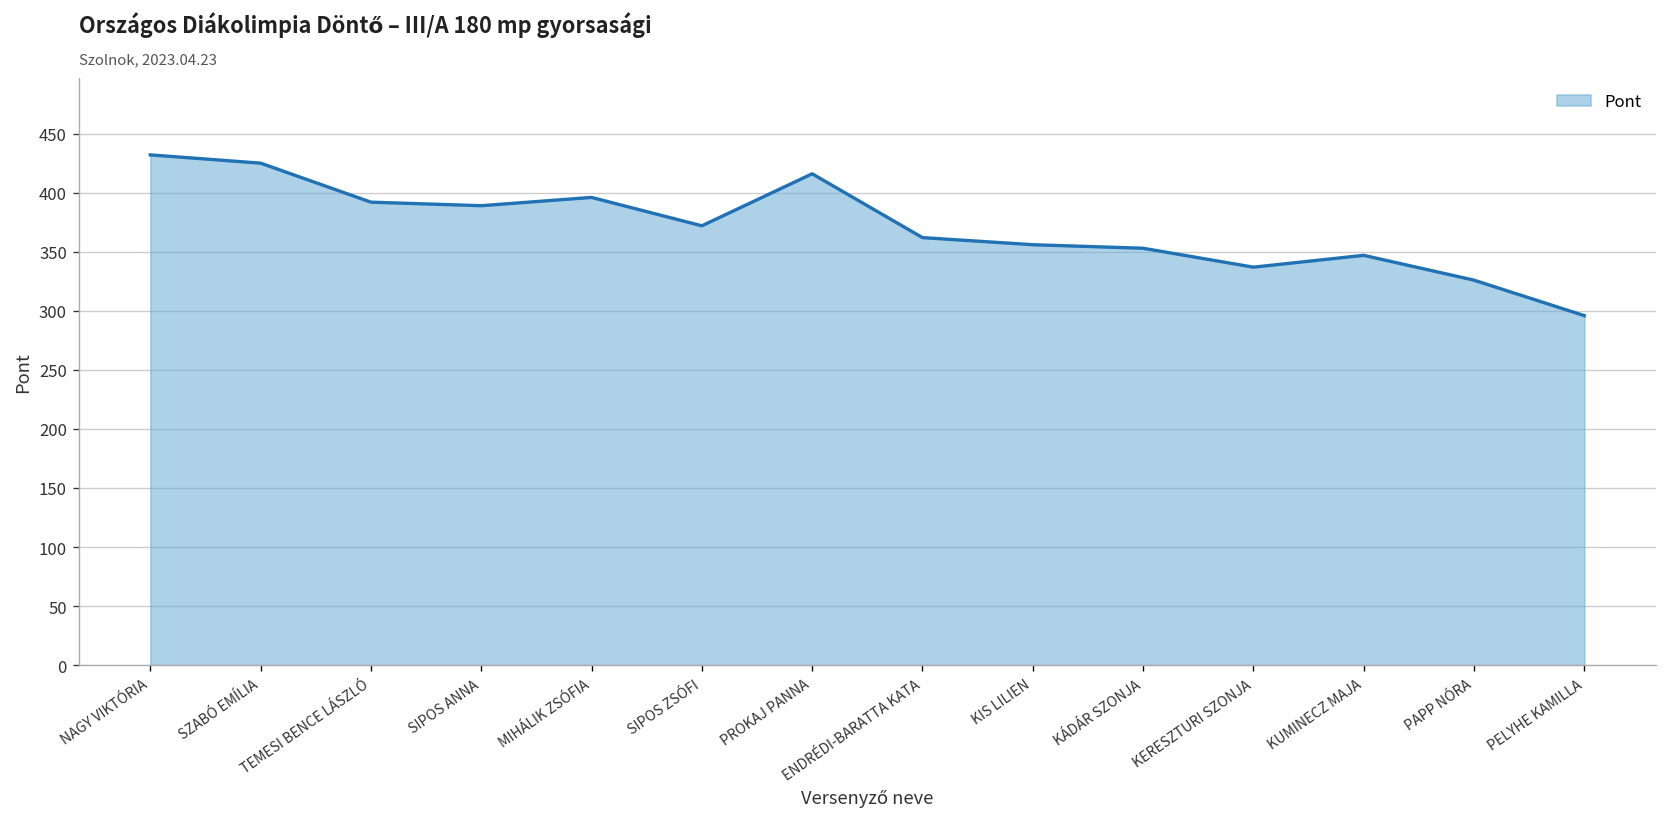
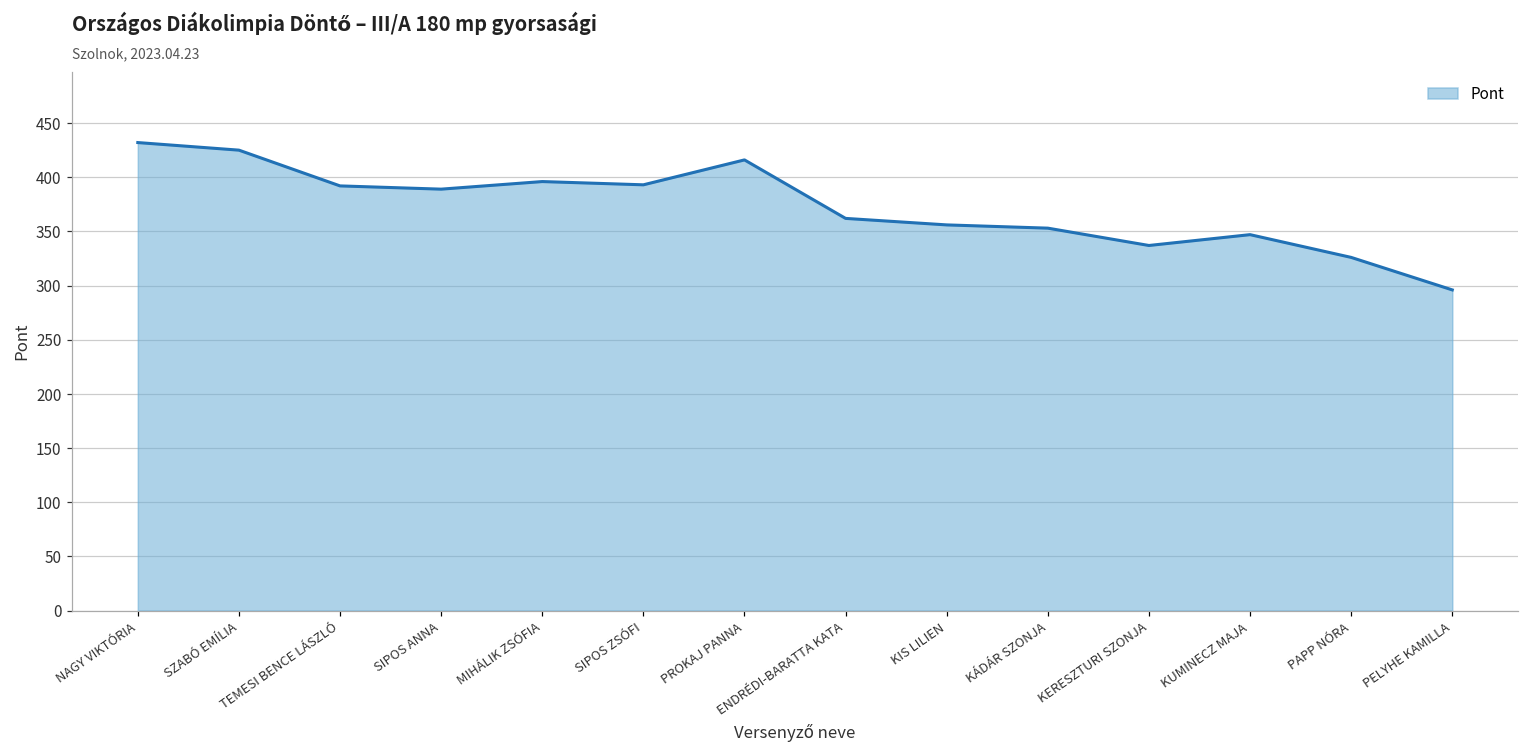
  {
    "NAGY VIKTÓRIA": 430,
    "SZABÓ EMÍLIA": 430,
    "TEMESI BENCE LÁSZLÓ": 390,
    "SIPOS ANNA": 390,
    "MIHÁLIK ZSÓFIA": 400,
-   "SIPOS ZSÓFI": 370,
+   "SIPOS ZSÓFI": 390,
    "PROKAJ PANNA": 420,
    "ENDRÉDI-BARATTA KATA": 360,
    "KIS LILIEN": 360,
    "KÁDÁR SZONJA": 350,
    "KERESZTURI SZONJA": 340,
    "KUMINECZ MAJA": 350,
    "PAPP NÓRA": 330,
    "PELYHE KAMILLA": 300
  }
